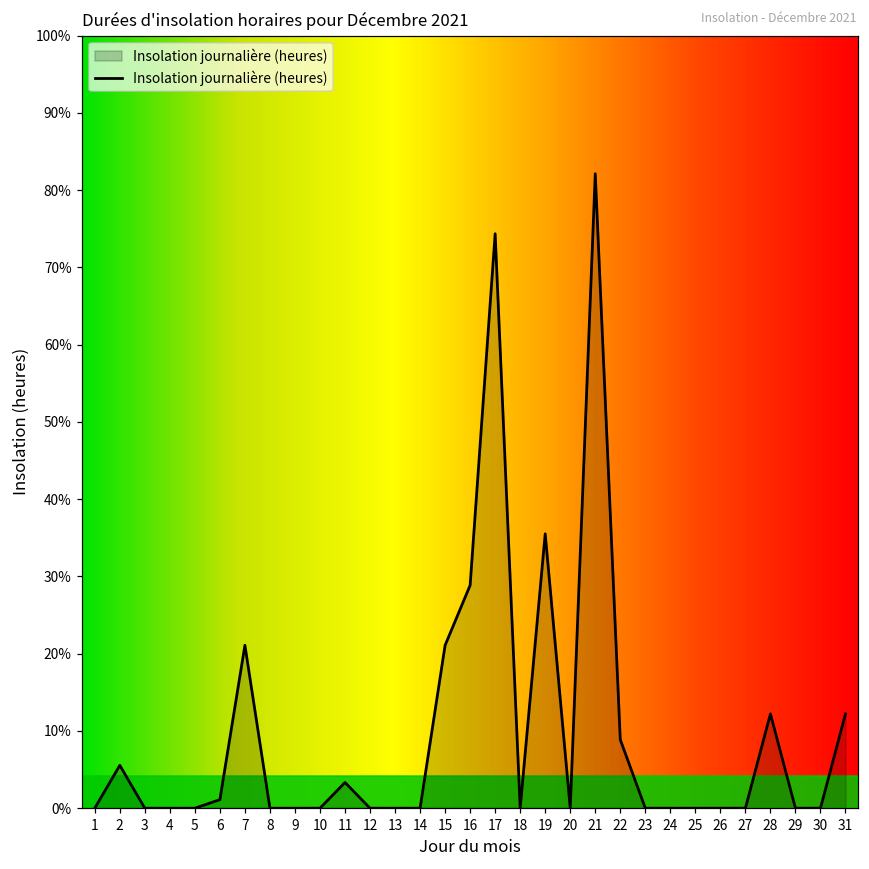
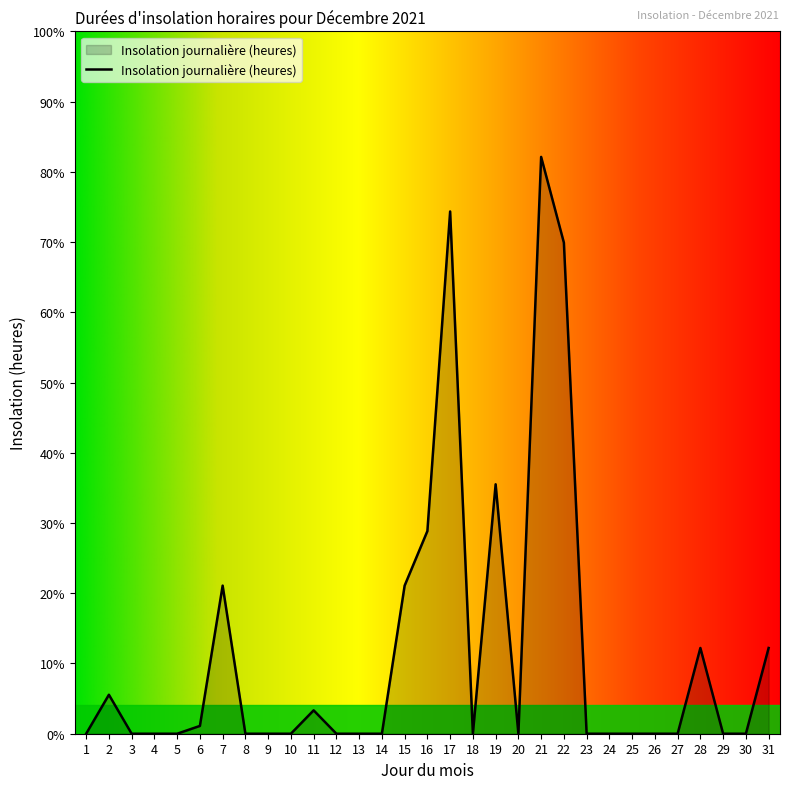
  {
    "2": "6%",
    "7": "21%",
    "15": "21%",
    "16": "29%",
    "17": "74%",
    "19": "36%",
    "21": "82%",
-   "22": "9%",
+   "22": "70%",
    "28": "12%",
    "31": "12%"
  }
